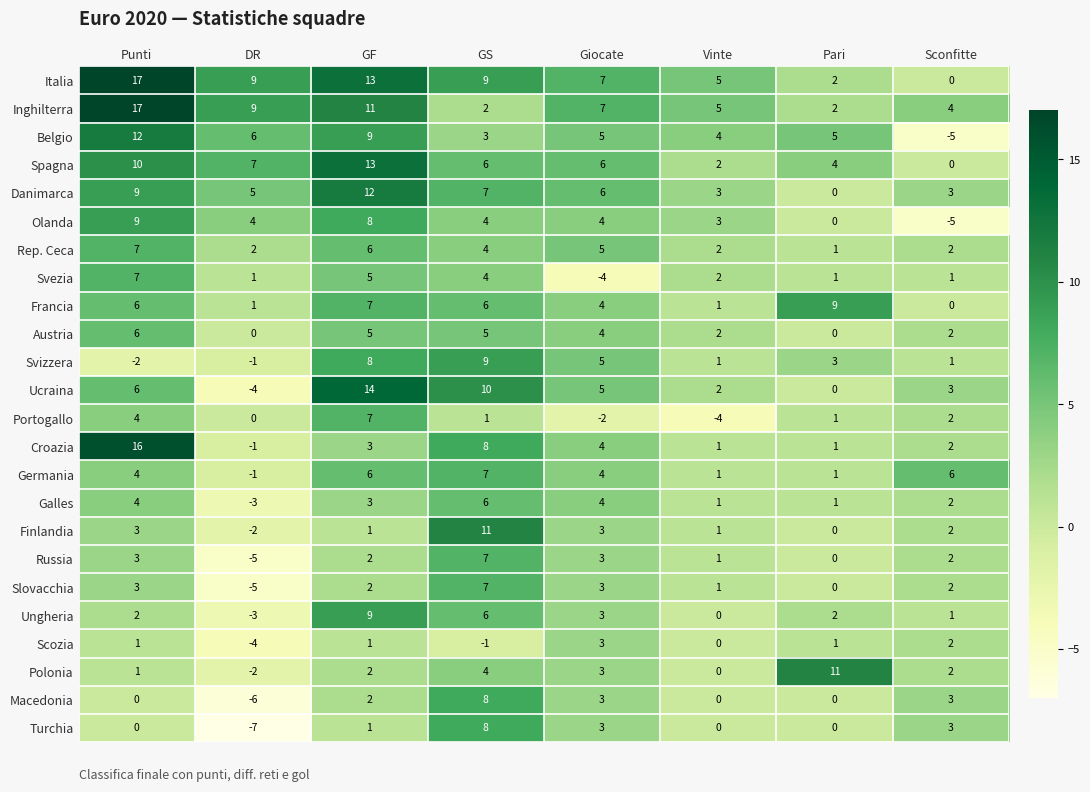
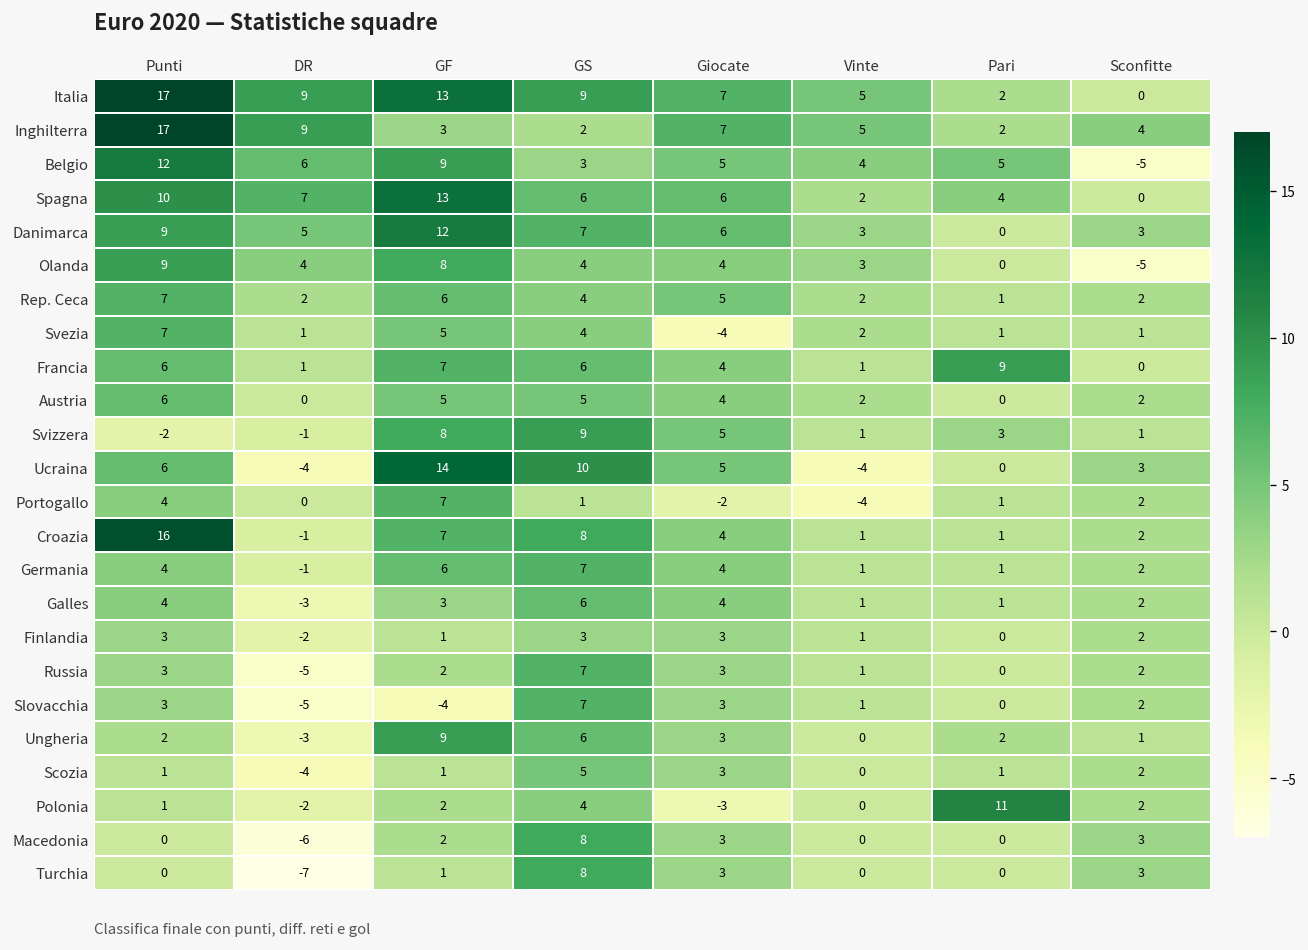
  {
    "Italia": {
      "Punti": 17,
      "DR": 9,
      "GF": 13,
      "GS": 9,
      "Giocate": 7,
      "Vinte": 5,
      "Pari": 2,
      "Sconfitte": 0
    },
    "Inghilterra": {
      "Punti": 17,
      "DR": 9,
-     "GF": 11,
+     "GF": 3,
      "GS": 2,
      "Giocate": 7,
      "Vinte": 5,
      "Pari": 2,
      "Sconfitte": 4
    },
    "Belgio": {
      "Punti": 12,
      "DR": 6,
      "GF": 9,
      "GS": 3,
      "Giocate": 5,
      "Vinte": 4,
      "Pari": 5,
      "Sconfitte": -5
    },
    "Spagna": {
      "Punti": 10,
      "DR": 7,
      "GF": 13,
      "GS": 6,
      "Giocate": 6,
      "Vinte": 2,
      "Pari": 4,
      "Sconfitte": 0
    },
    "Danimarca": {
      "Punti": 9,
      "DR": 5,
      "GF": 12,
      "GS": 7,
      "Giocate": 6,
      "Vinte": 3,
      "Pari": 0,
      "Sconfitte": 3
    },
    "Olanda": {
      "Punti": 9,
      "DR": 4,
      "GF": 8,
      "GS": 4,
      "Giocate": 4,
      "Vinte": 3,
      "Pari": 0,
      "Sconfitte": -5
    },
    "Rep. Ceca": {
      "Punti": 7,
      "DR": 2,
      "GF": 6,
      "GS": 4,
      "Giocate": 5,
      "Vinte": 2,
      "Pari": 1,
      "Sconfitte": 2
    },
    "Svezia": {
      "Punti": 7,
      "DR": 1,
      "GF": 5,
      "GS": 4,
      "Giocate": -4,
      "Vinte": 2,
      "Pari": 1,
      "Sconfitte": 1
    },
    "Francia": {
      "Punti": 6,
      "DR": 1,
      "GF": 7,
      "GS": 6,
      "Giocate": 4,
      "Vinte": 1,
      "Pari": 9,
      "Sconfitte": 0
    },
    "Austria": {
      "Punti": 6,
      "DR": 0,
      "GF": 5,
      "GS": 5,
      "Giocate": 4,
      "Vinte": 2,
      "Pari": 0,
      "Sconfitte": 2
    },
    "Svizzera": {
      "Punti": -2,
      "DR": -1,
      "GF": 8,
      "GS": 9,
      "Giocate": 5,
      "Vinte": 1,
      "Pari": 3,
      "Sconfitte": 1
    },
    "Ucraina": {
      "Punti": 6,
      "DR": -4,
      "GF": 14,
      "GS": 10,
      "Giocate": 5,
-     "Vinte": 2,
+     "Vinte": -4,
      "Pari": 0,
      "Sconfitte": 3
    },
    "Portogallo": {
      "Punti": 4,
      "DR": 0,
      "GF": 7,
      "GS": 1,
      "Giocate": -2,
      "Vinte": -4,
      "Pari": 1,
      "Sconfitte": 2
    },
    "Croazia": {
      "Punti": 16,
      "DR": -1,
-     "GF": 3,
+     "GF": 7,
      "GS": 8,
      "Giocate": 4,
      "Vinte": 1,
      "Pari": 1,
      "Sconfitte": 2
    },
    "Germania": {
      "Punti": 4,
      "DR": -1,
      "GF": 6,
      "GS": 7,
      "Giocate": 4,
      "Vinte": 1,
      "Pari": 1,
-     "Sconfitte": 6
+     "Sconfitte": 2
    },
    "Galles": {
      "Punti": 4,
      "DR": -3,
      "GF": 3,
      "GS": 6,
      "Giocate": 4,
      "Vinte": 1,
      "Pari": 1,
      "Sconfitte": 2
    },
    "Finlandia": {
      "Punti": 3,
      "DR": -2,
      "GF": 1,
-     "GS": 11,
+     "GS": 3,
      "Giocate": 3,
      "Vinte": 1,
      "Pari": 0,
      "Sconfitte": 2
    },
    "Russia": {
      "Punti": 3,
      "DR": -5,
      "GF": 2,
      "GS": 7,
      "Giocate": 3,
      "Vinte": 1,
      "Pari": 0,
      "Sconfitte": 2
    },
    "Slovacchia": {
      "Punti": 3,
      "DR": -5,
-     "GF": 2,
+     "GF": -4,
      "GS": 7,
      "Giocate": 3,
      "Vinte": 1,
      "Pari": 0,
      "Sconfitte": 2
    },
    "Ungheria": {
      "Punti": 2,
      "DR": -3,
      "GF": 9,
      "GS": 6,
      "Giocate": 3,
      "Vinte": 0,
      "Pari": 2,
      "Sconfitte": 1
    },
    "Scozia": {
      "Punti": 1,
      "DR": -4,
      "GF": 1,
-     "GS": -1,
+     "GS": 5,
      "Giocate": 3,
      "Vinte": 0,
      "Pari": 1,
      "Sconfitte": 2
    },
    "Polonia": {
      "Punti": 1,
      "DR": -2,
      "GF": 2,
      "GS": 4,
-     "Giocate": 3,
+     "Giocate": -3,
      "Vinte": 0,
      "Pari": 11,
      "Sconfitte": 2
    },
    "Macedonia": {
      "Punti": 0,
      "DR": -6,
      "GF": 2,
      "GS": 8,
      "Giocate": 3,
      "Vinte": 0,
      "Pari": 0,
      "Sconfitte": 3
    },
    "Turchia": {
      "Punti": 0,
      "DR": -7,
      "GF": 1,
      "GS": 8,
      "Giocate": 3,
      "Vinte": 0,
      "Pari": 0,
      "Sconfitte": 3
    }
  }
